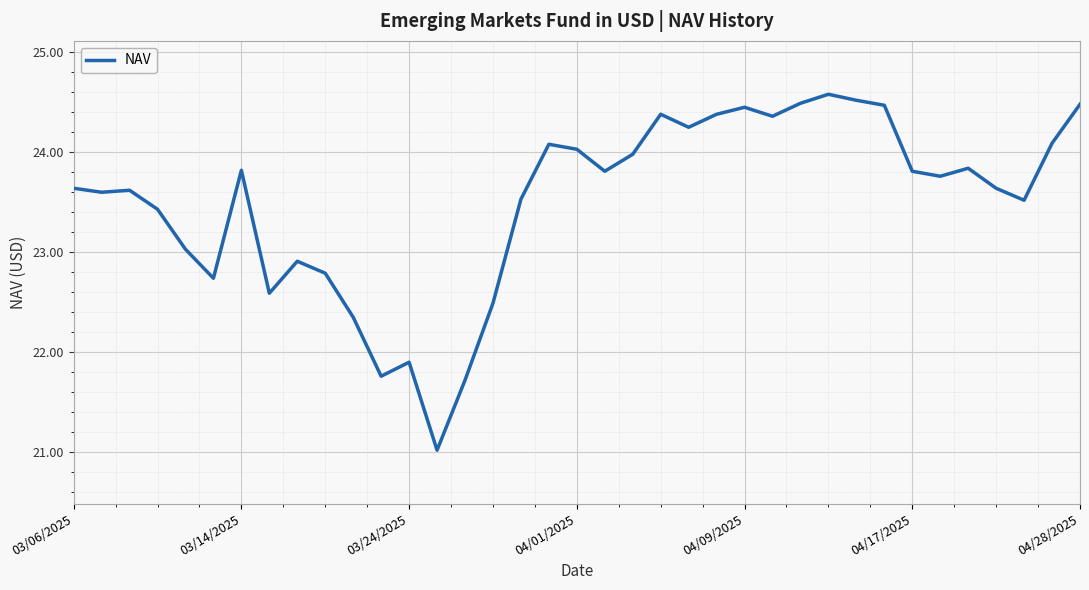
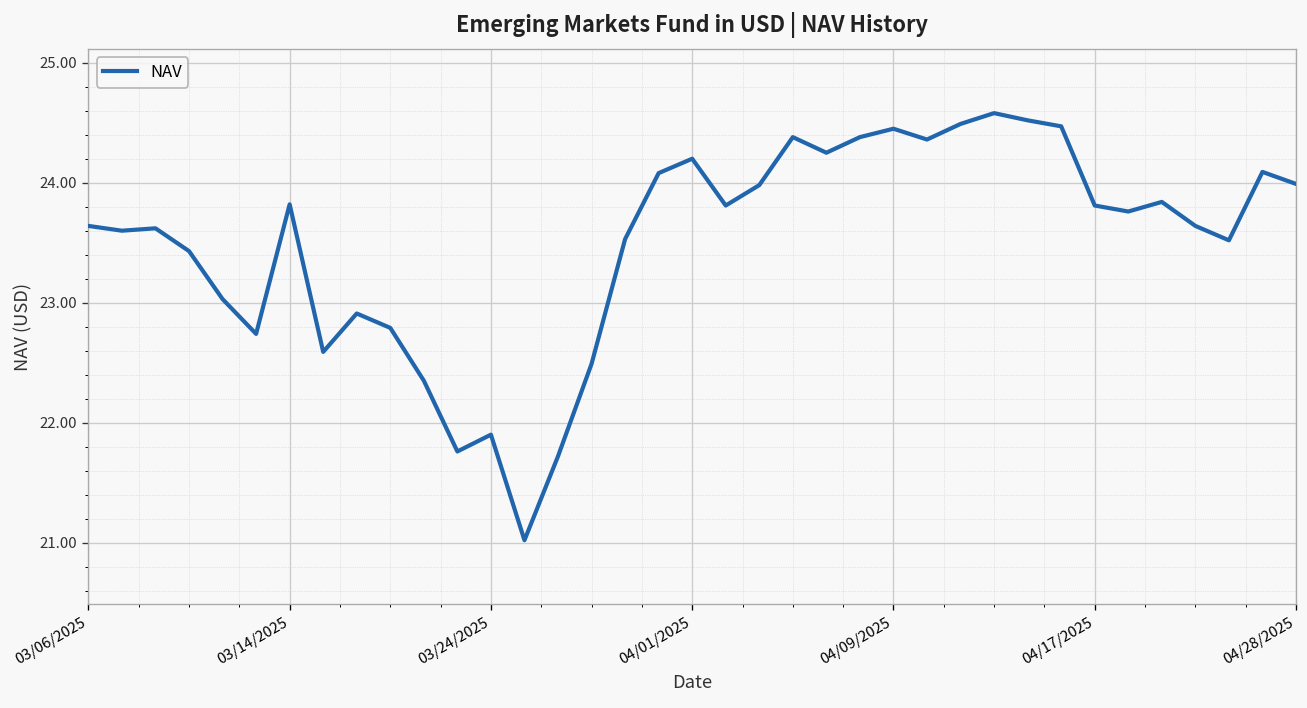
  {
    "03/06/2025": 23.6,
    "03/14/2025": 23.8,
    "03/24/2025": 21.9,
-   "04/01/2025": 24.0,
+   "04/01/2025": 24.2,
    "04/09/2025": 24.5,
    "04/17/2025": 23.8,
-   "04/28/2025": 24.5
+   "04/28/2025": 24.0
  }
